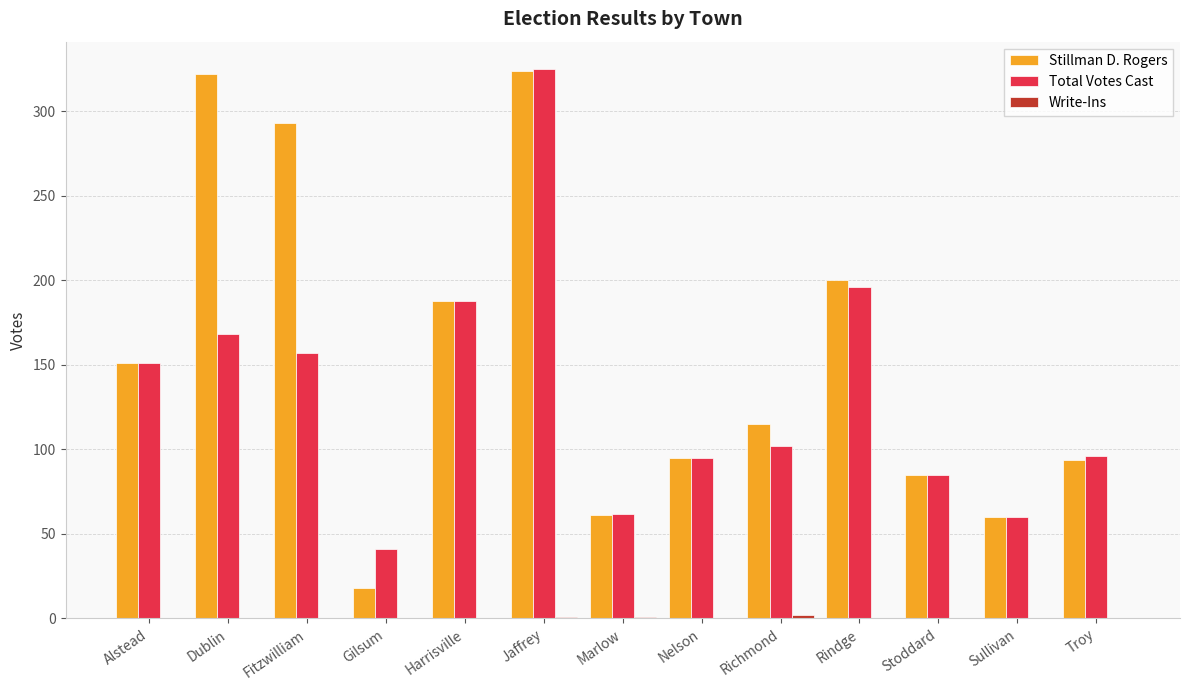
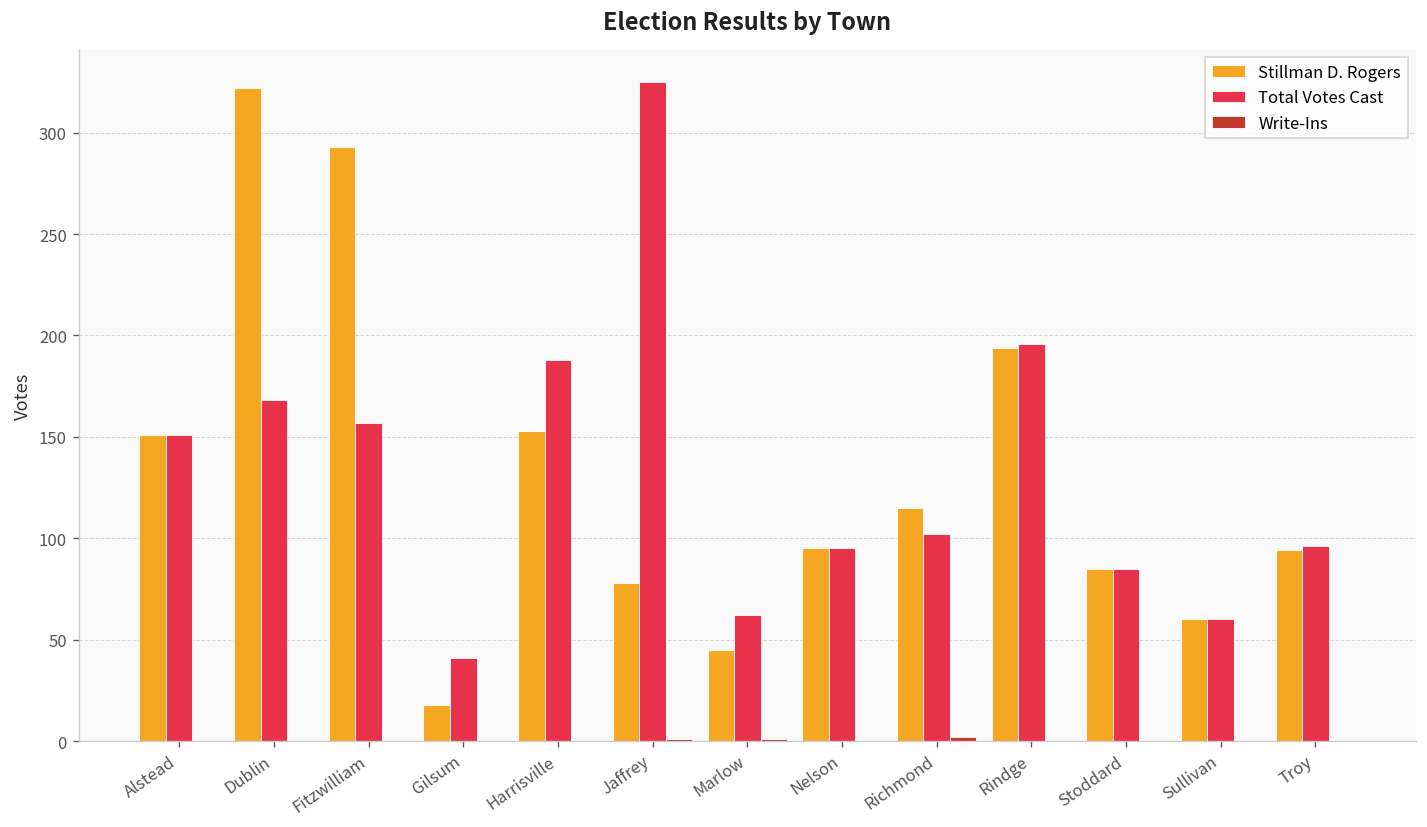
  {
    "Stillman D. Rogers": {
      "Alstead": 151,
      "Dublin": 322,
      "Fitzwilliam": 293,
      "Gilsum": 18,
-     "Harrisville": 188,
-     "Jaffrey": 324,
-     "Marlow": 61,
+     "Harrisville": 153,
+     "Jaffrey": 78,
+     "Marlow": 45,
      "Nelson": 95,
      "Richmond": 115,
-     "Rindge": 200,
+     "Rindge": 194,
      "Stoddard": 85,
      "Sullivan": 60,
      "Troy": 94
    }
  }
